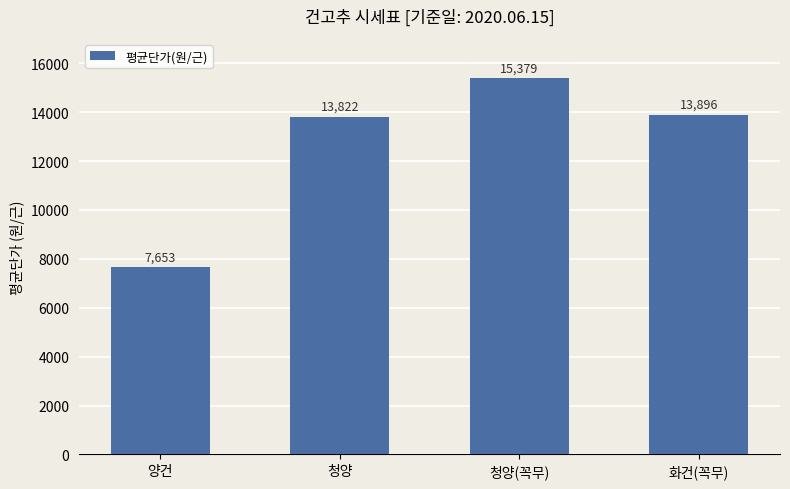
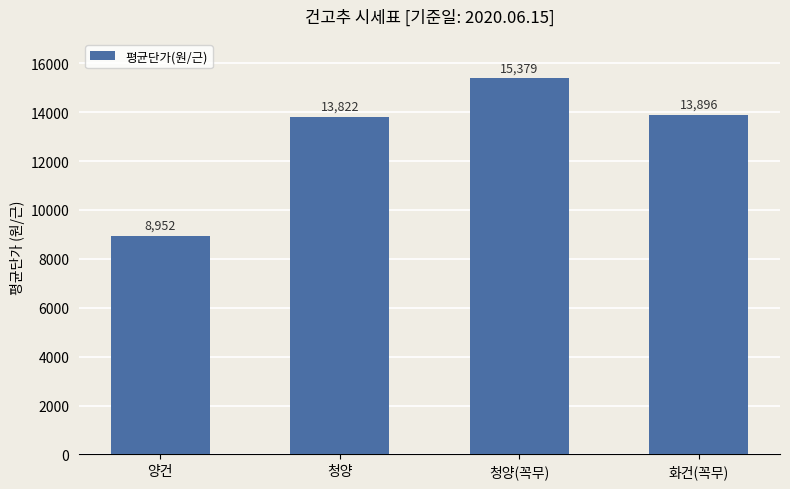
  {
-   "양건": "7,653",
+   "양건": "8,952",
    "청양": "13,822",
    "청양(꼭무)": "15,379",
    "화건(꼭무)": "13,896"
  }
